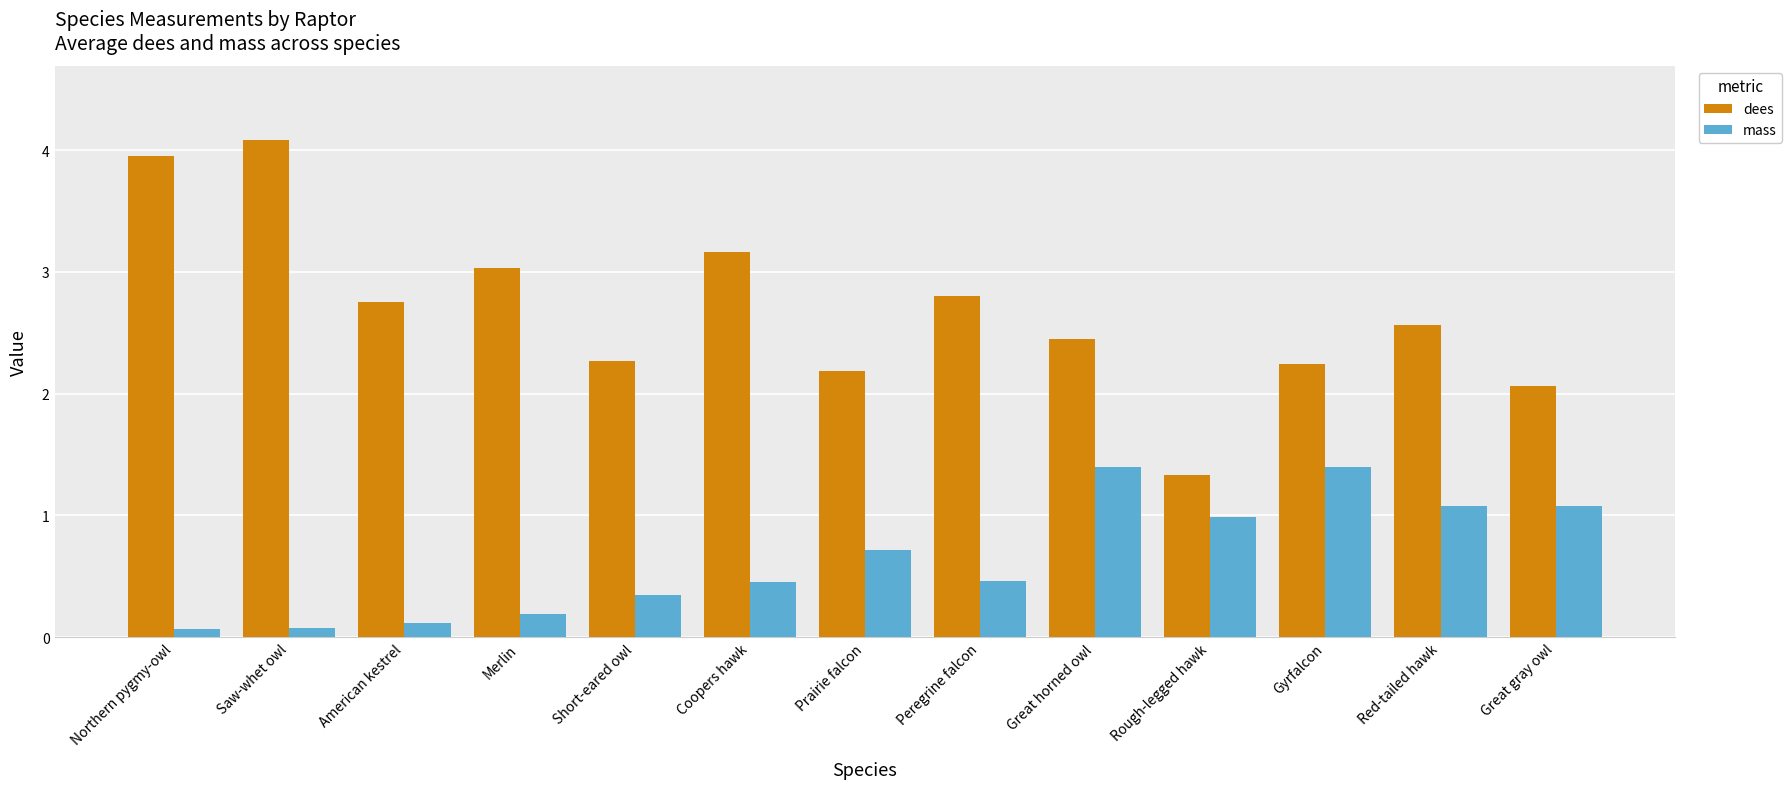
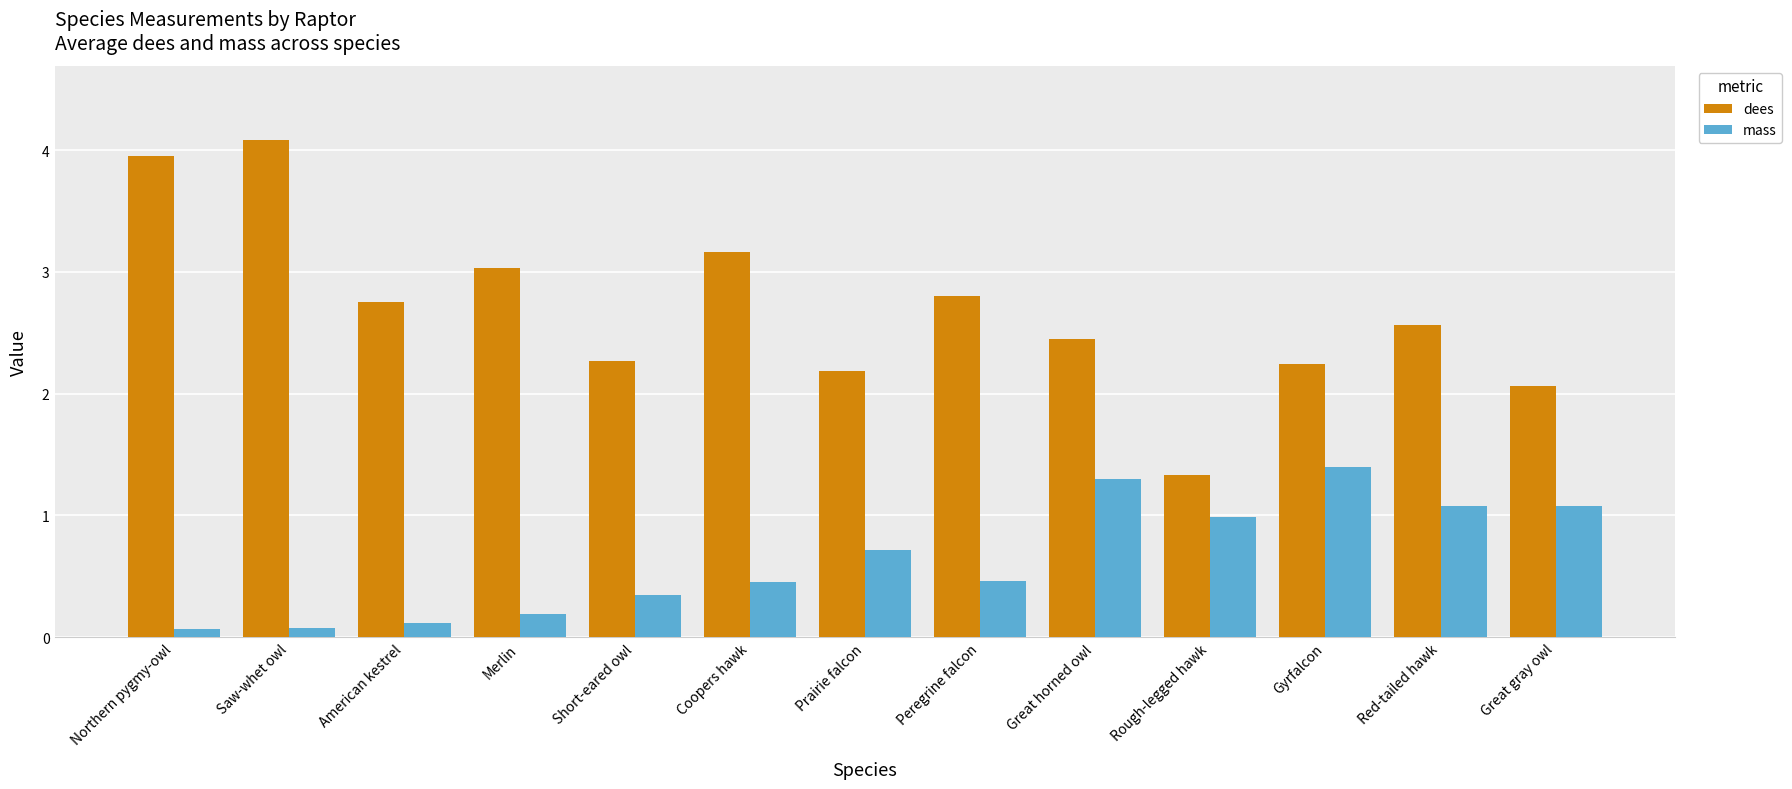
  {
    "dees": {
      "Northern pygmy-owl": 3.95,
      "Saw-whet owl": 4.1,
      "American kestrel": 2.75,
      "Merlin": 3.03,
      "Short-eared owl": 2.27,
      "Coopers hawk": 3.16,
      "Prairie falcon": 2.2,
      "Peregrine falcon": 2.8,
      "Great horned owl": 2.45,
      "Rough-legged hawk": 1.33,
      "Gyrfalcon": 2.24,
      "Red-tailed hawk": 2.56,
      "Great gray owl": 2.06
    },
    "mass": {
      "Northern pygmy-owl": 0.07,
      "Saw-whet owl": 0.1,
      "American kestrel": 0.1,
      "Merlin": 0.2,
      "Short-eared owl": 0.35,
      "Coopers hawk": 0.45,
      "Prairie falcon": 0.7,
      "Peregrine falcon": 0.46,
-     "Great horned owl": 1.4,
+     "Great horned owl": 1.3,
      "Rough-legged hawk": 1.0,
      "Gyrfalcon": 1.4,
      "Red-tailed hawk": 1.1,
      "Great gray owl": 1.1
    }
  }
